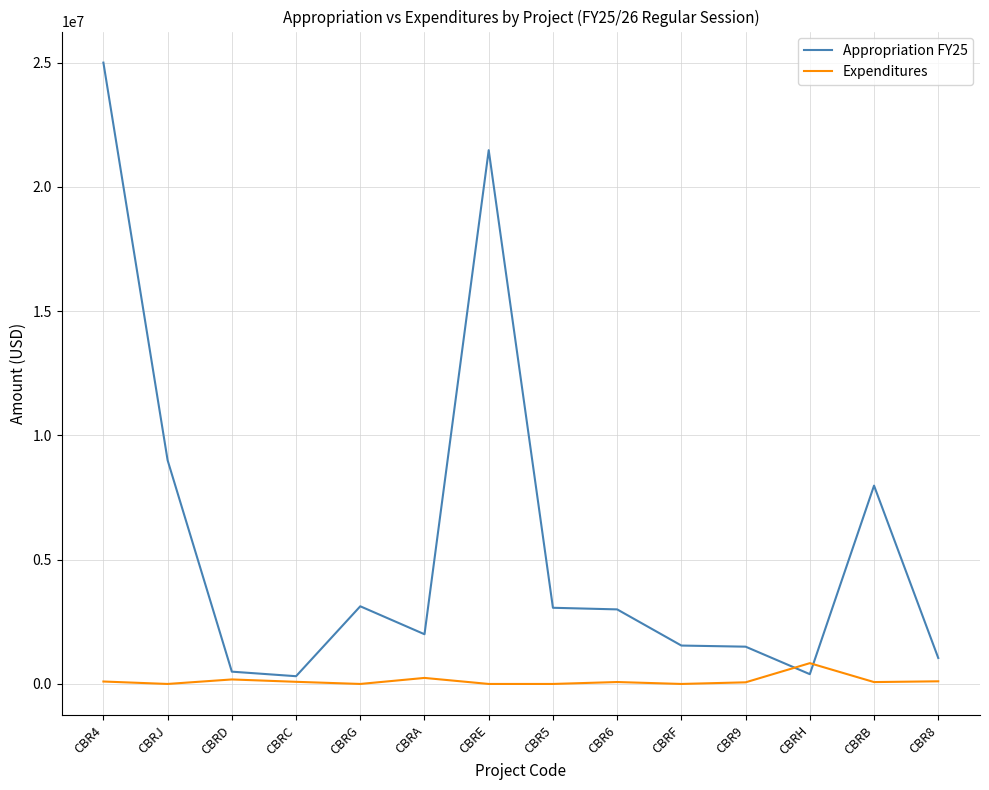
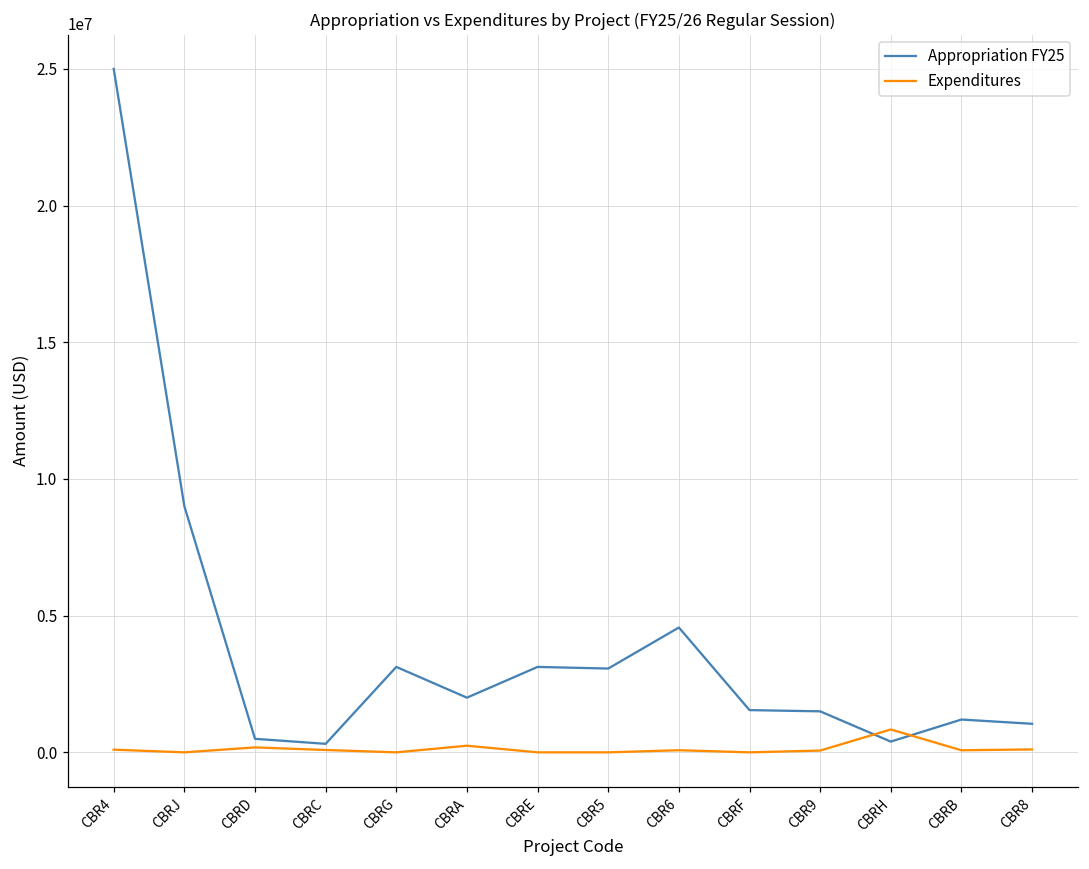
  {
    "Appropriation FY25": {
      "CBR4": 25000000,
      "CBRJ": 9000000,
      "CBRD": 500000,
      "CBRC": 300000,
      "CBRG": 3100000,
      "CBRA": 2000000,
-     "CBRE": 21500000,
+     "CBRE": 3100000,
      "CBR5": 3100000,
-     "CBR6": 3000000,
+     "CBR6": 4600000,
      "CBRF": 1500000,
      "CBR9": 1500000,
      "CBRH": 400000,
-     "CBRB": 8000000,
+     "CBRB": 1200000,
      "CBR8": 1000000
    },
    "Expenditures": {
      "CBR4": 100000,
      "CBRJ": 0,
      "CBRD": 200000,
      "CBRC": 100000,
      "CBRG": 0,
      "CBRA": 200000,
      "CBRE": 0,
      "CBR5": 0,
      "CBR6": 100000,
      "CBRF": 0,
      "CBR9": 100000,
      "CBRH": 800000,
      "CBRB": 100000,
      "CBR8": 100000
    }
  }
